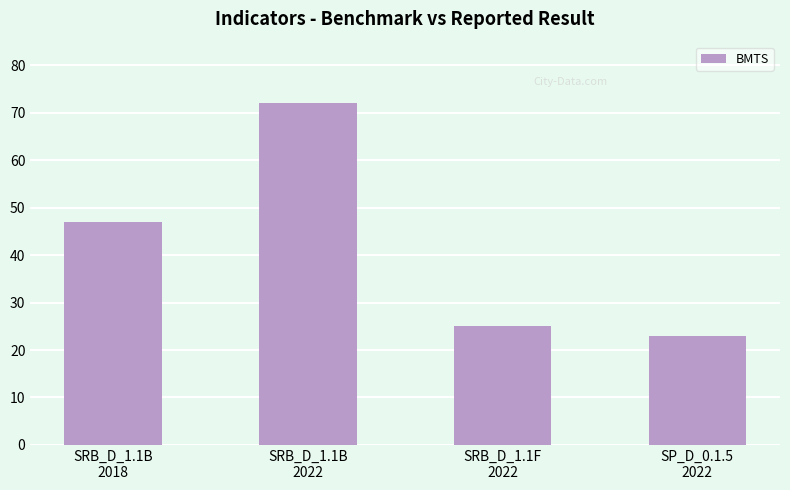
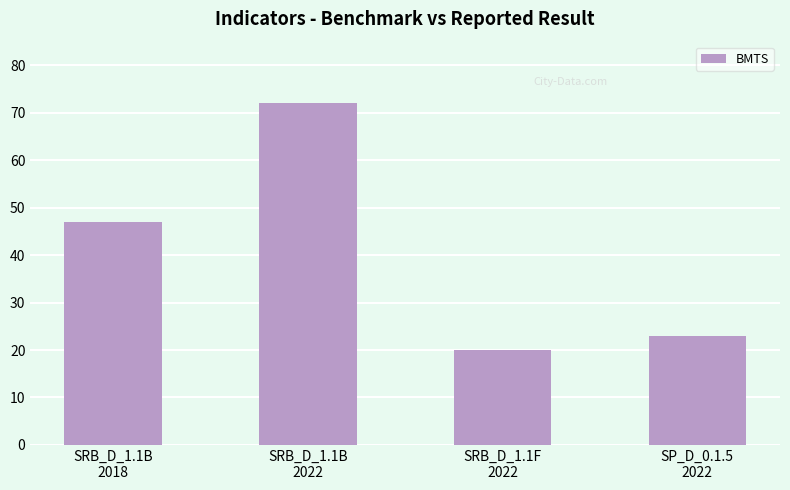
  {
    "SRB_D_1.1B 2018": 47,
    "SRB_D_1.1B 2022": 72,
-   "SRB_D_1.1F 2022": 25,
+   "SRB_D_1.1F 2022": 20,
    "SP_D_0.1.5 2022": 23
  }
